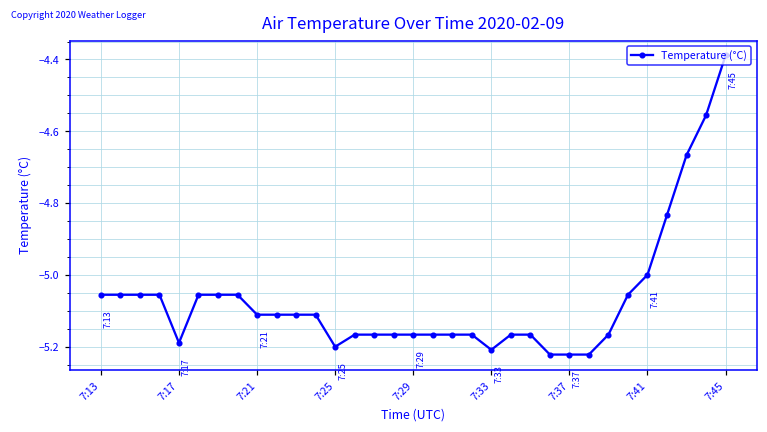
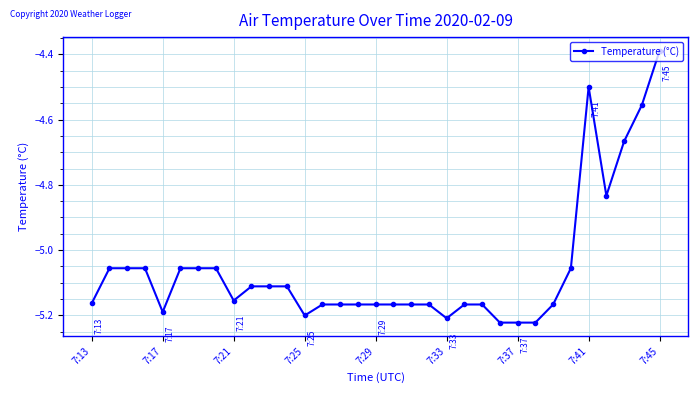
  {
-   "7:13": -5.06,
-   "7:21": -5.11,
-   "7:41": -5.0
+   "7:13": -5.16,
+   "7:21": -5.15,
+   "7:41": -4.5
  }
